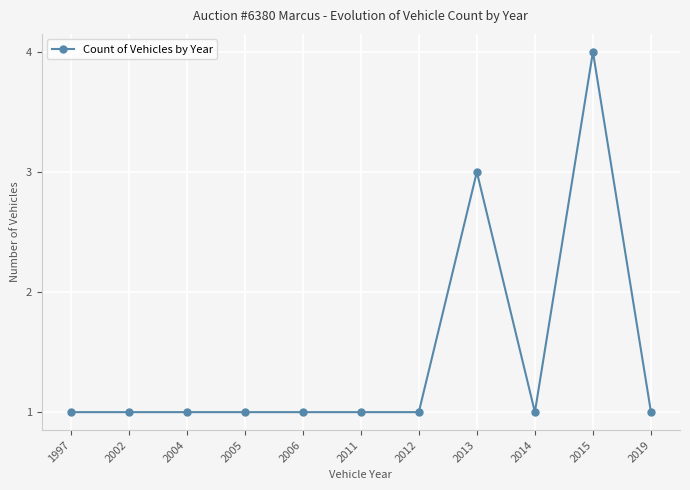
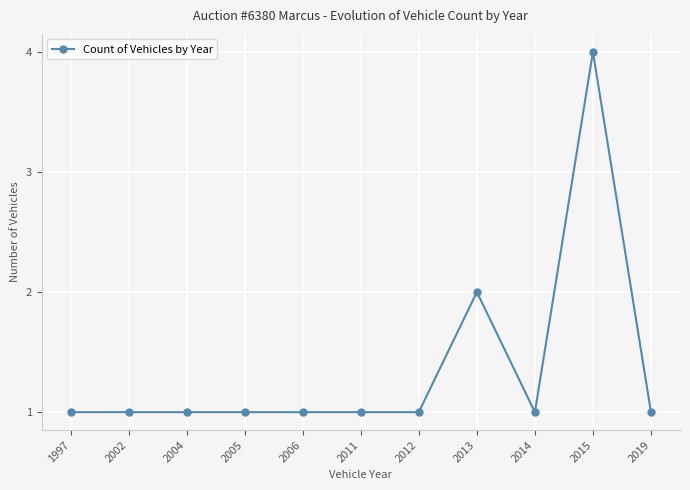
  {
    "1997": 1,
    "2002": 1,
    "2004": 1,
    "2005": 1,
    "2006": 1,
    "2011": 1,
    "2012": 1,
-   "2013": 3,
+   "2013": 2,
    "2014": 1,
    "2015": 4,
    "2019": 1
  }
